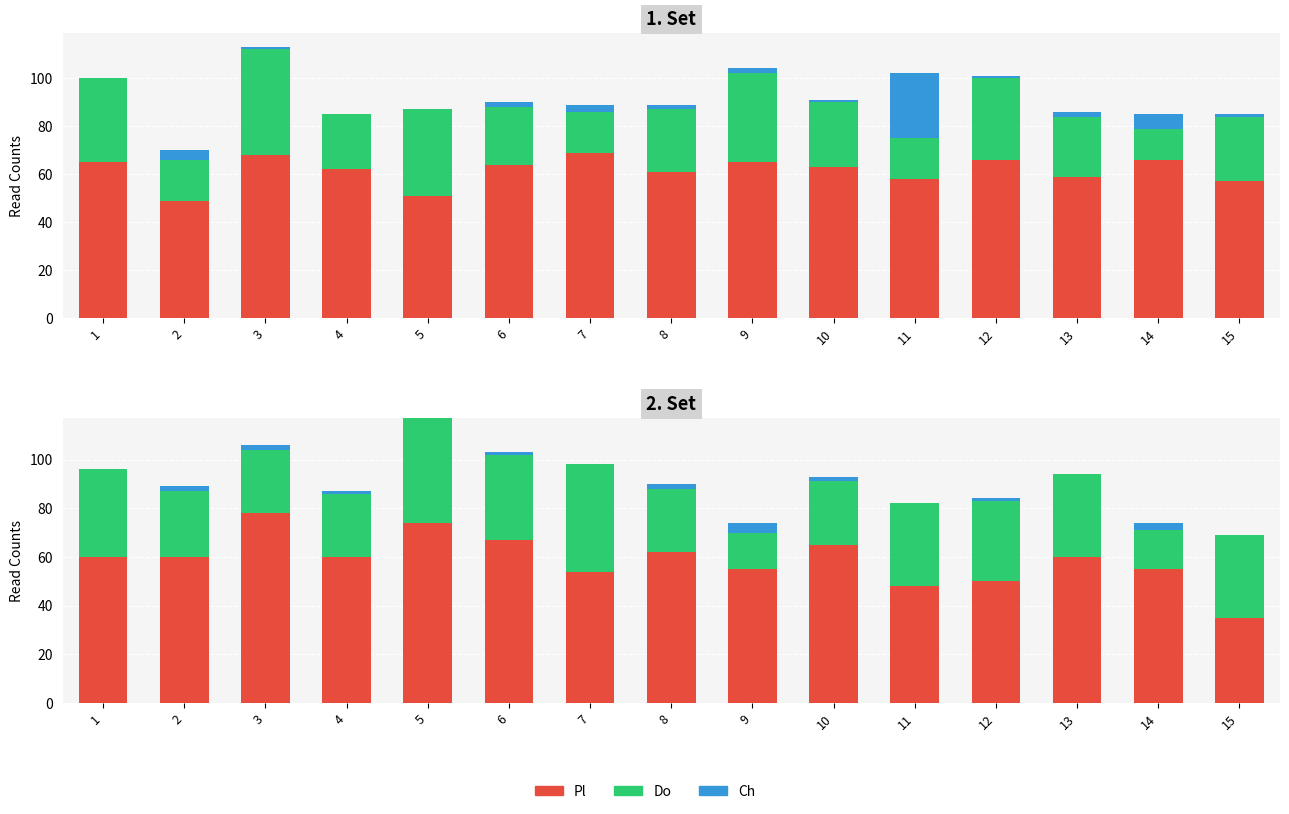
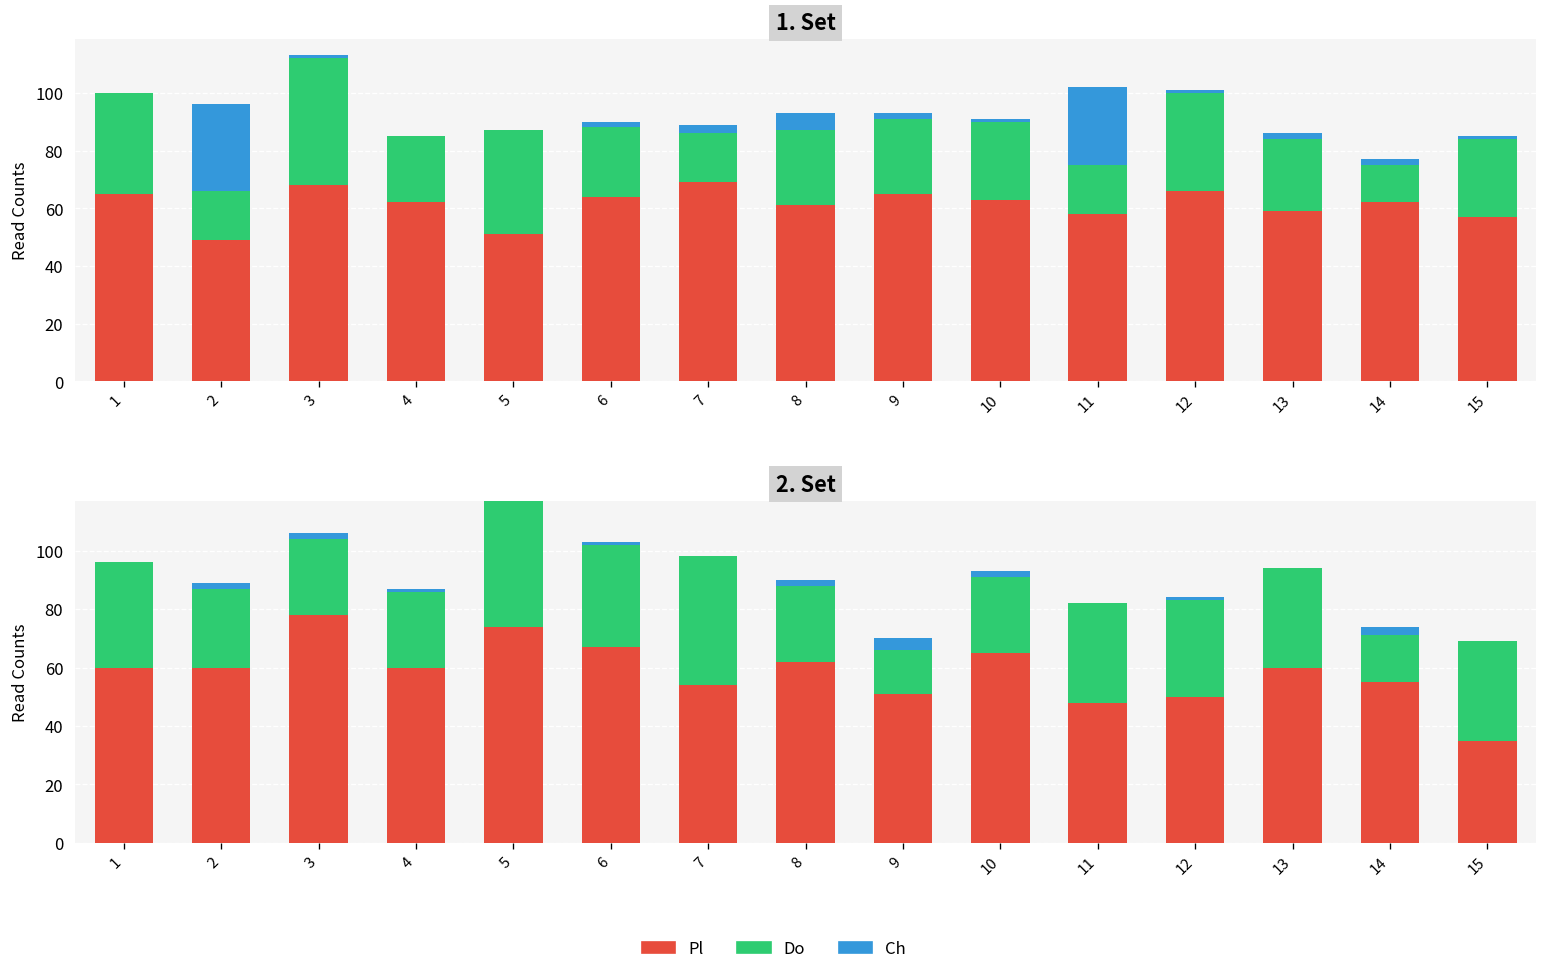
  {
    "1. Set": {
      "Pl": {
        "1": 65,
        "2": 49,
        "3": 68,
        "4": 62,
        "5": 51,
        "6": 64,
        "7": 69,
        "8": 61,
        "9": 65,
        "10": 63,
        "11": 58,
        "12": 66,
        "13": 59,
-       "14": 66,
+       "14": 62,
        "15": 57
      },
      "Do": {
        "1": 35,
        "2": 17,
        "3": 44,
        "4": 23,
        "5": 36,
        "6": 24,
        "7": 17,
        "8": 26,
-       "9": 37,
+       "9": 26,
        "10": 27,
        "11": 17,
        "12": 34,
        "13": 25,
        "14": 13,
        "15": 27
      },
      "Ch": {
        "1": 0,
-       "2": 4,
+       "2": 30,
        "4": 0,
        "5": 0,
        "6": 2,
        "7": 3,
-       "8": 2,
+       "8": 6,
        "9": 2,
        "11": 27,
        "13": 2,
-       "14": 6
+       "14": 2
      }
    },
    "2. Set": {
      "Pl": {
        "1": 60,
        "2": 60,
        "3": 78,
        "4": 60,
        "5": 74,
        "6": 67,
        "7": 54,
        "8": 62,
-       "9": 55,
+       "9": 51,
        "10": 65,
        "11": 48,
        "12": 50,
        "13": 60,
        "14": 55,
        "15": 35
      },
      "Do": {
        "1": 36,
        "2": 27,
        "3": 26,
        "4": 26,
        "5": 43,
        "6": 35,
        "7": 44,
        "8": 26,
        "9": 15,
        "10": 26,
        "11": 34,
        "12": 33,
        "13": 34,
        "14": 16,
        "15": 34
      },
      "Ch": {
        "1": 0,
        "2": 2,
        "3": 2,
        "5": 0,
        "7": 0,
        "8": 2,
        "9": 4,
        "10": 2,
        "11": 0,
        "13": 0,
        "14": 3,
        "15": 0
      }
    }
  }
